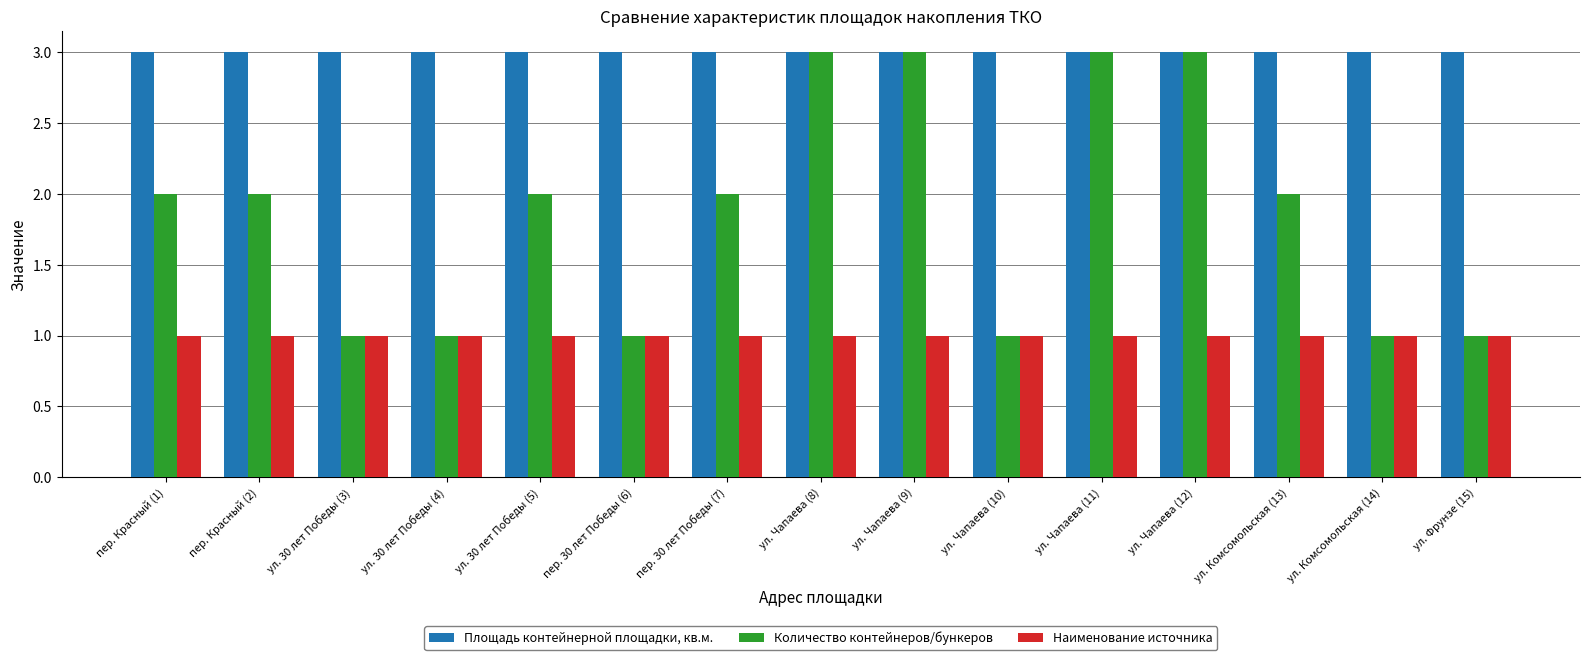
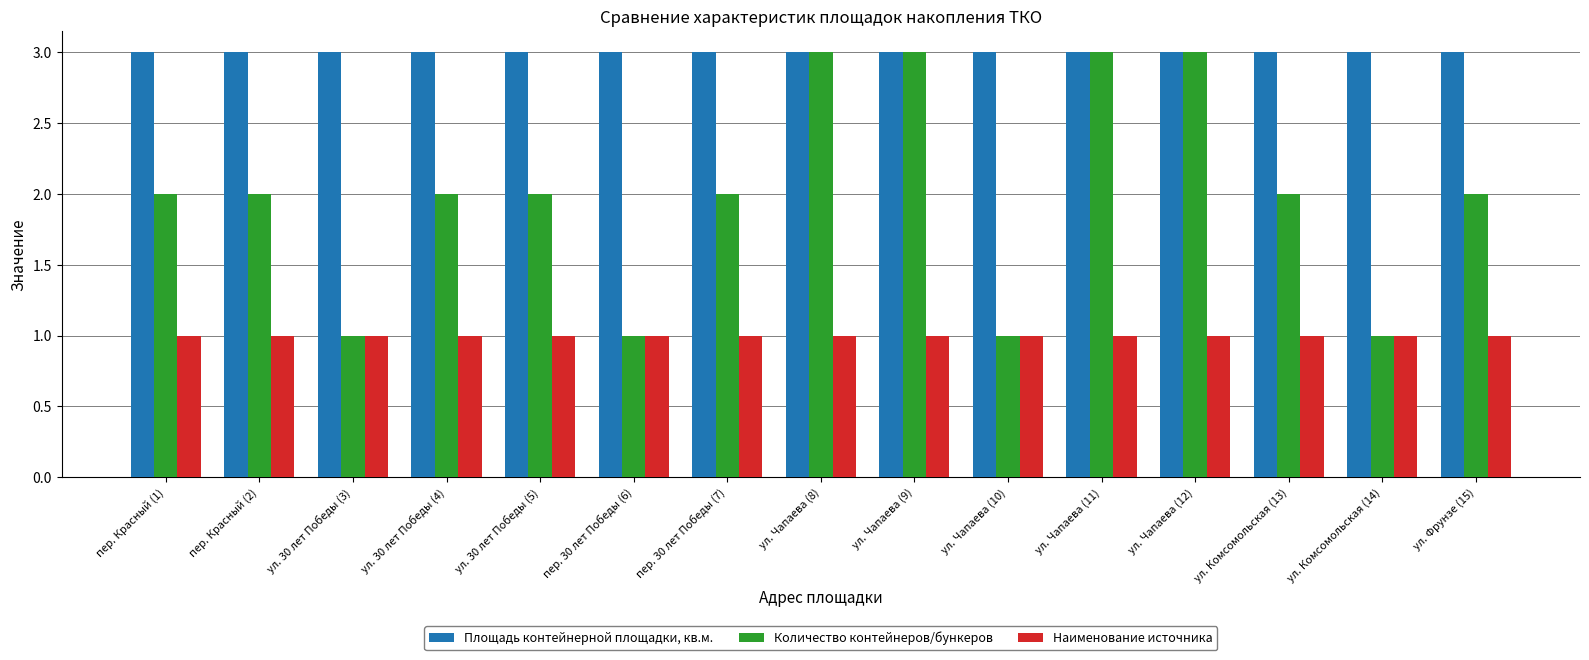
  {
    "Площадь контейнерной площадки, кв.м.": {
      "пер. Красный (1)": 3,
      "пер. Красный (2)": 3,
      "ул. 30 лет Победы (3)": 3,
      "ул. 30 лет Победы (4)": 3,
      "ул. 30 лет Победы (5)": 3,
      "пер. 30 лет Победы (6)": 3,
      "пер. 30 лет Победы (7)": 3,
      "ул. Чапаева (8)": 3,
      "ул. Чапаева (9)": 3,
      "ул. Чапаева (10)": 3,
      "ул. Чапаева (11)": 3,
      "ул. Чапаева (12)": 3,
      "ул. Комсомольская (13)": 3,
      "ул. Комсомольская (14)": 3,
      "ул. Фрунзе (15)": 3
    },
    "Количество контейнеров/бункеров": {
      "пер. Красный (1)": 2,
      "пер. Красный (2)": 2,
      "ул. 30 лет Победы (3)": 1,
-     "ул. 30 лет Победы (4)": 1,
+     "ул. 30 лет Победы (4)": 2,
      "ул. 30 лет Победы (5)": 2,
      "пер. 30 лет Победы (6)": 1,
      "пер. 30 лет Победы (7)": 2,
      "ул. Чапаева (8)": 3,
      "ул. Чапаева (9)": 3,
      "ул. Чапаева (10)": 1,
      "ул. Чапаева (11)": 3,
      "ул. Чапаева (12)": 3,
      "ул. Комсомольская (13)": 2,
      "ул. Комсомольская (14)": 1,
-     "ул. Фрунзе (15)": 1
+     "ул. Фрунзе (15)": 2
    },
    "Наименование источника": {
      "пер. Красный (1)": 1,
      "пер. Красный (2)": 1,
      "ул. 30 лет Победы (3)": 1,
      "ул. 30 лет Победы (4)": 1,
      "ул. 30 лет Победы (5)": 1,
      "пер. 30 лет Победы (6)": 1,
      "пер. 30 лет Победы (7)": 1,
      "ул. Чапаева (8)": 1,
      "ул. Чапаева (9)": 1,
      "ул. Чапаева (10)": 1,
      "ул. Чапаева (11)": 1,
      "ул. Чапаева (12)": 1,
      "ул. Комсомольская (13)": 1,
      "ул. Комсомольская (14)": 1,
      "ул. Фрунзе (15)": 1
    }
  }
